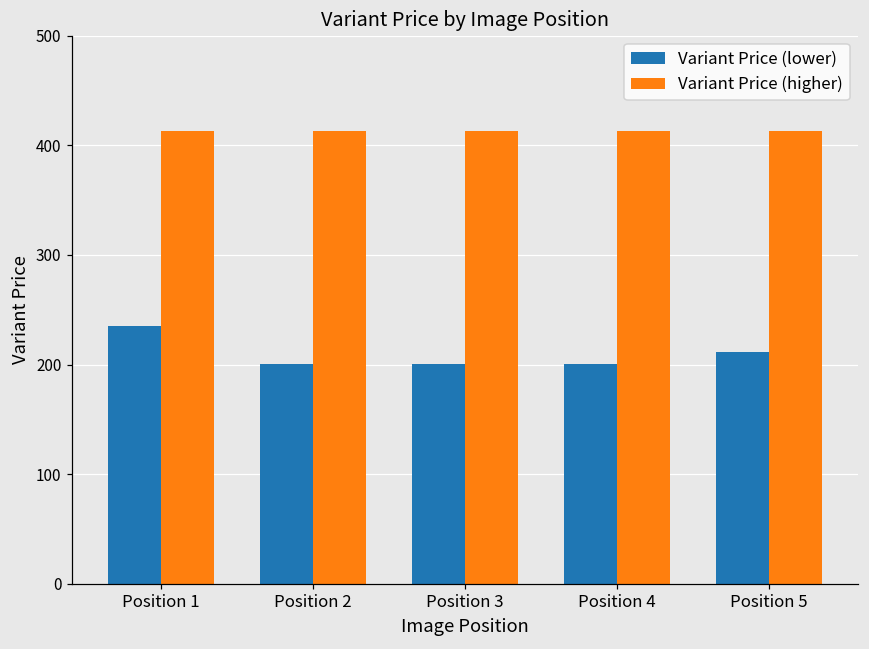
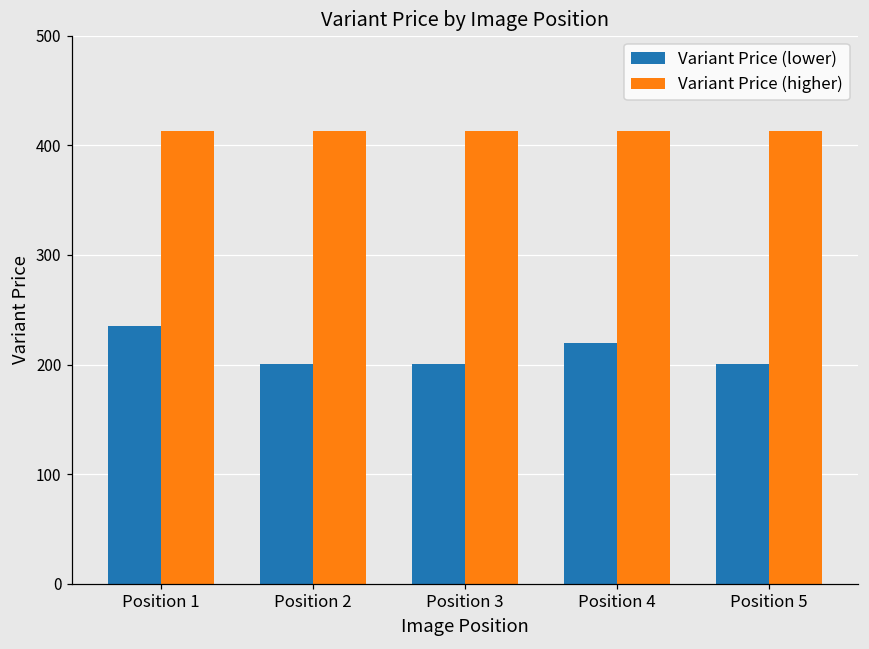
  {
    "Variant Price (lower)": {
      "Position 1": 240,
      "Position 2": 200,
      "Position 3": 200,
-     "Position 4": 200,
-     "Position 5": 210
+     "Position 4": 220,
+     "Position 5": 200
    },
    "Variant Price (higher)": {
      "Position 1": 410,
      "Position 2": 410,
      "Position 3": 410,
      "Position 4": 410,
      "Position 5": 410
    }
  }
